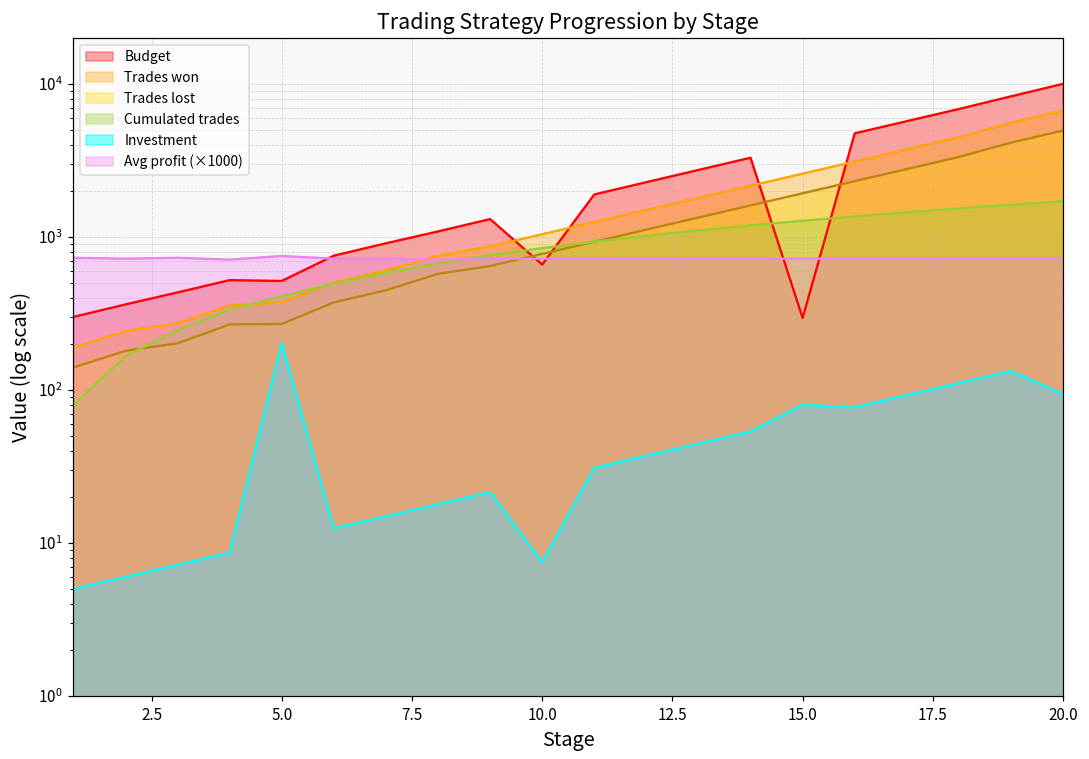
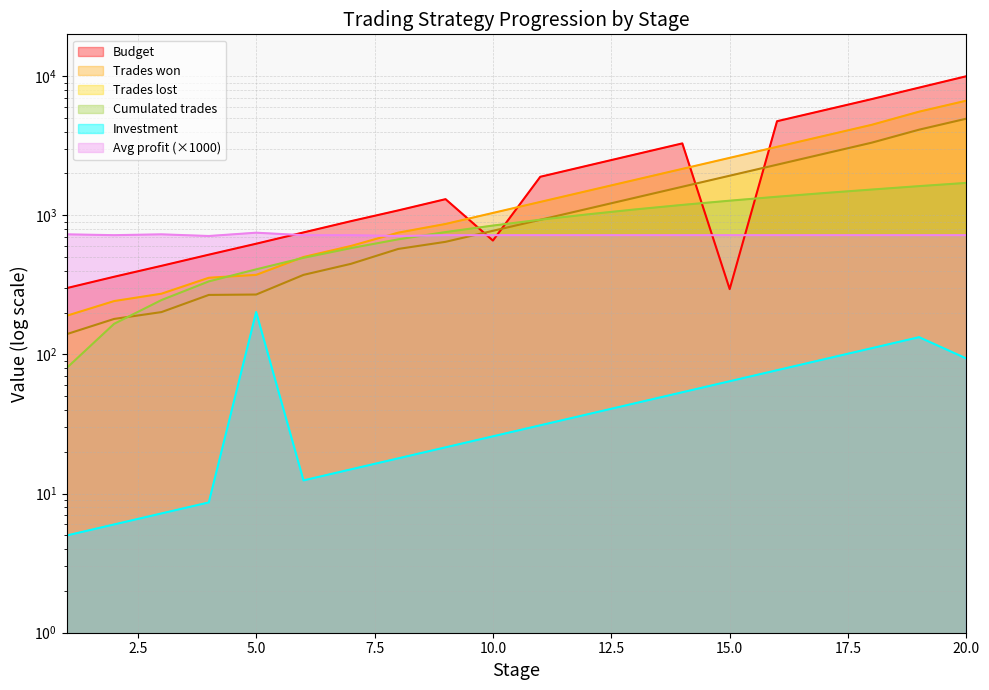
  {
    "Budget": {
-     "5.0": 510,
+     "5.0": 600,
      "10.0": 700,
      "15.0": 290,
      "20.0": 10000
    },
    "Investment": {
      "5.0": 200,
-     "10.0": 7,
-     "15.0": 80,
+     "10.0": 26,
+     "15.0": 60,
      "20.0": 90
    },
    "Avg profit (×1000)": {
      "5.0": 800,
      "10.0": 700,
      "15.0": 700,
      "20.0": 700
    }
  }
